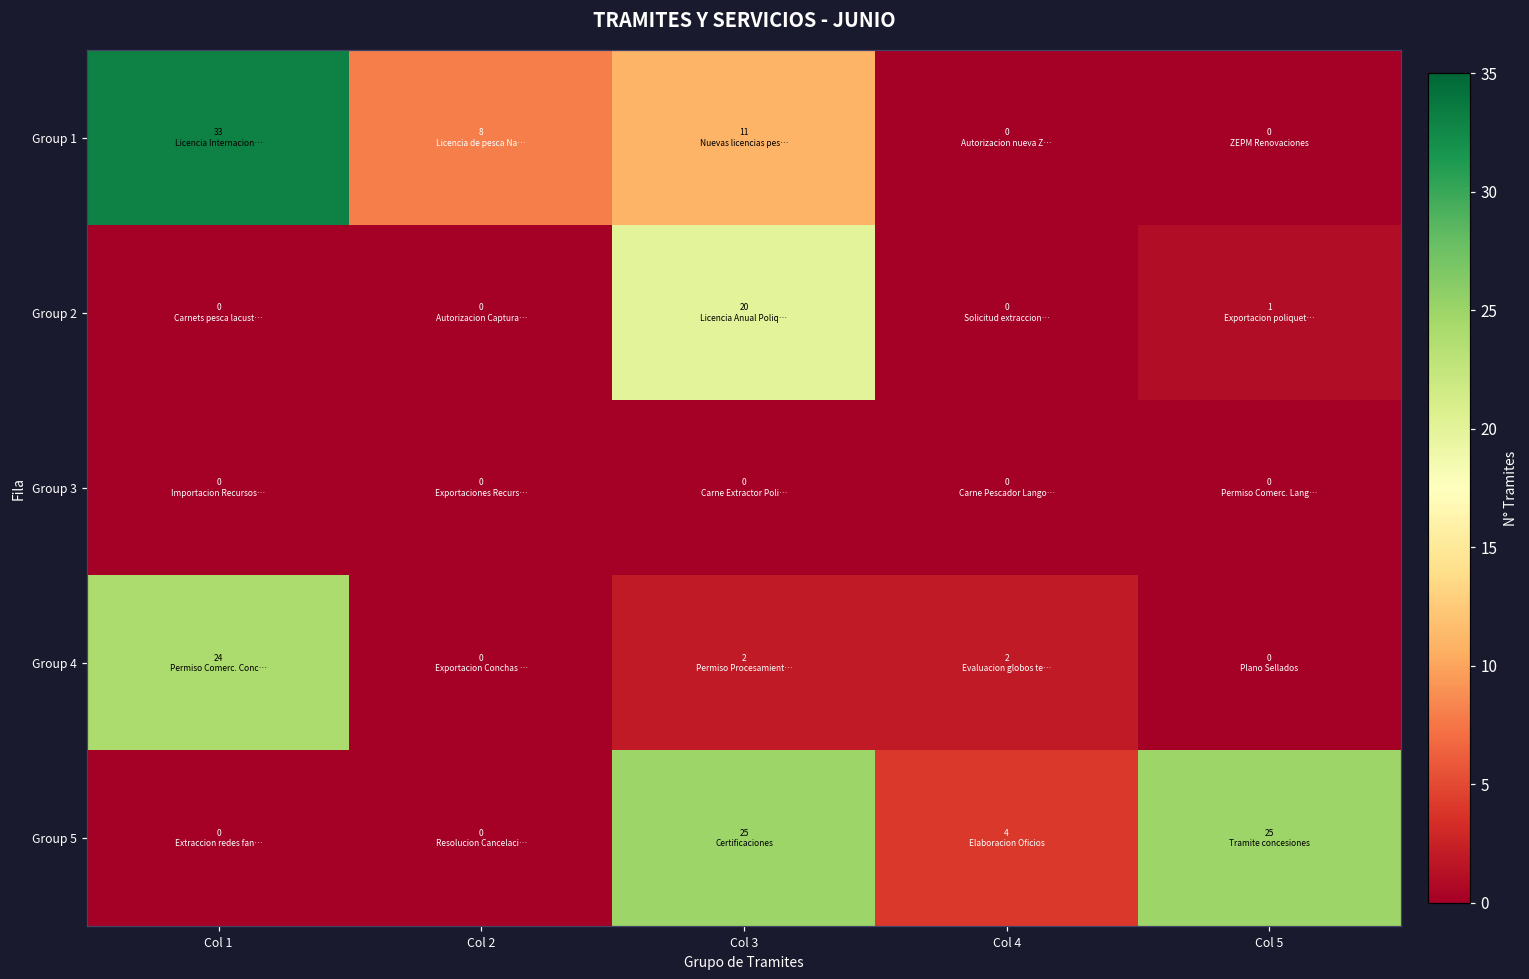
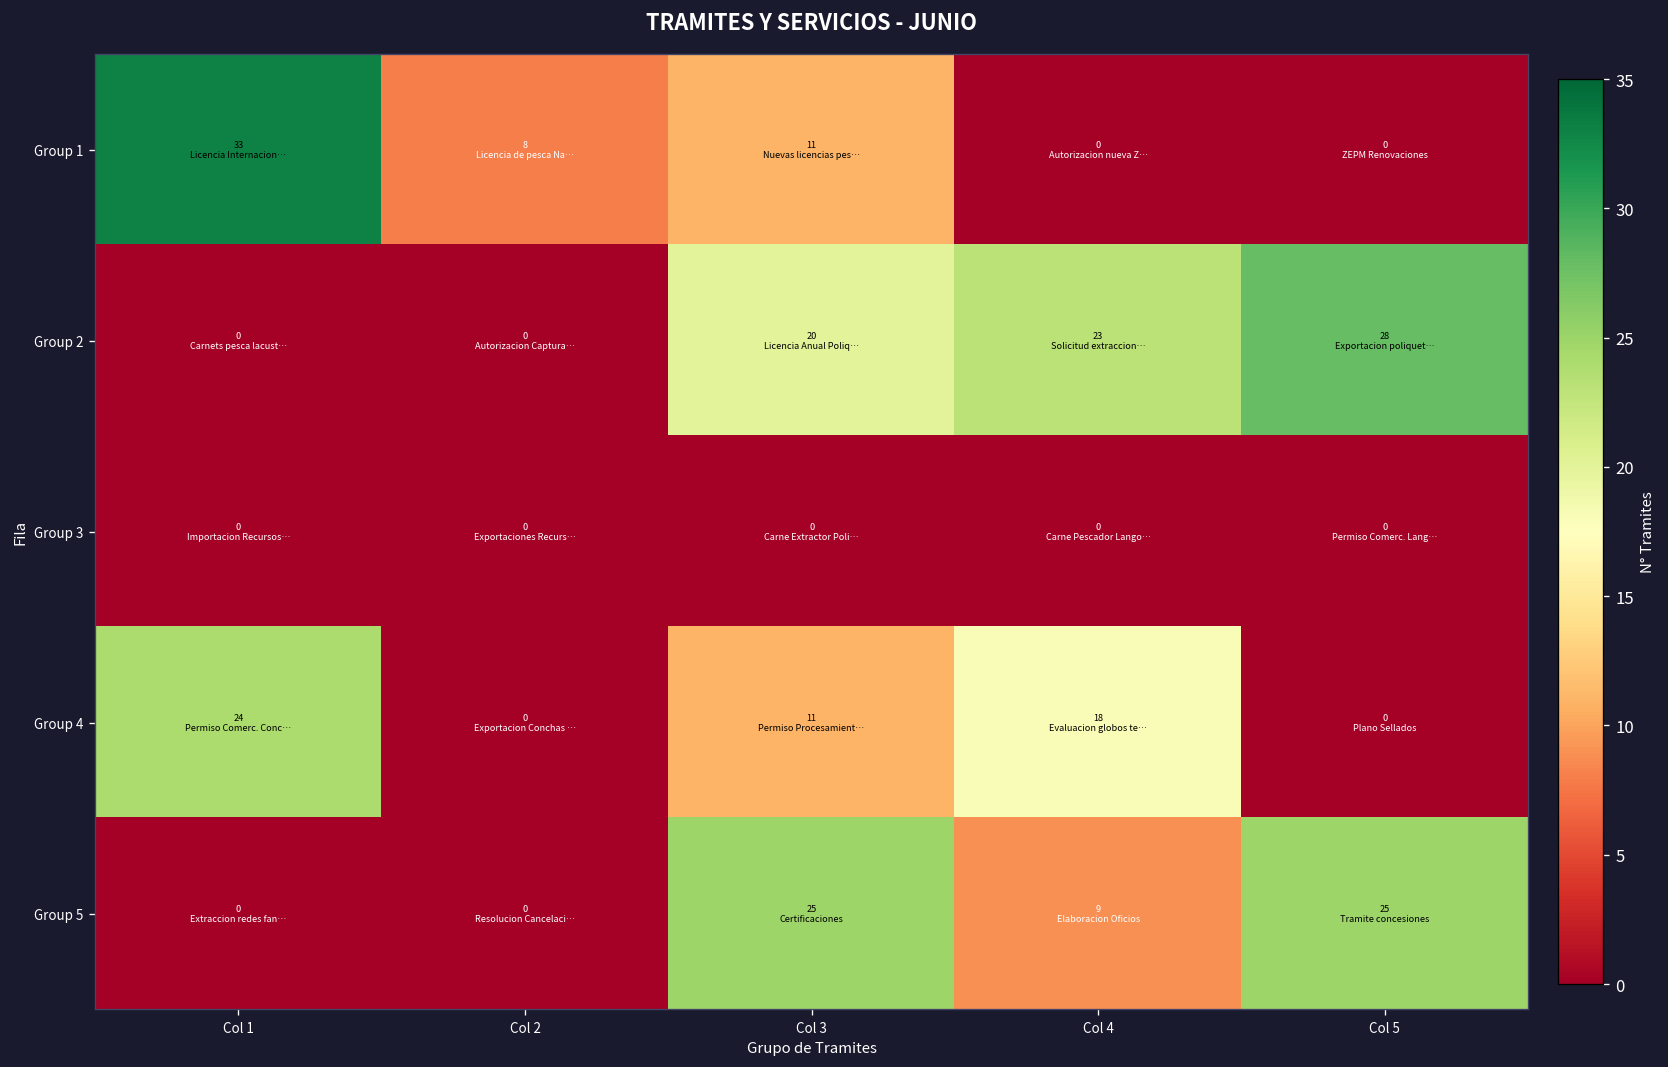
  {
    "Group 1": {
      "Col 1": 33,
      "Col 2": 8,
      "Col 3": 11,
      "Col 4": 0,
      "Col 5": 0
    },
    "Group 2": {
      "Col 1": 0,
      "Col 2": 0,
      "Col 3": 20,
-     "Col 4": 0,
-     "Col 5": 1
+     "Col 4": 23,
+     "Col 5": 28
    },
    "Group 3": {
      "Col 1": 0,
      "Col 2": 0,
      "Col 3": 0,
      "Col 4": 0,
      "Col 5": 0
    },
    "Group 4": {
      "Col 1": 24,
      "Col 2": 0,
-     "Col 3": 2,
-     "Col 4": 2,
+     "Col 3": 11,
+     "Col 4": 18,
      "Col 5": 0
    },
    "Group 5": {
      "Col 1": 0,
      "Col 2": 0,
      "Col 3": 25,
-     "Col 4": 4,
+     "Col 4": 9,
      "Col 5": 25
    }
  }
